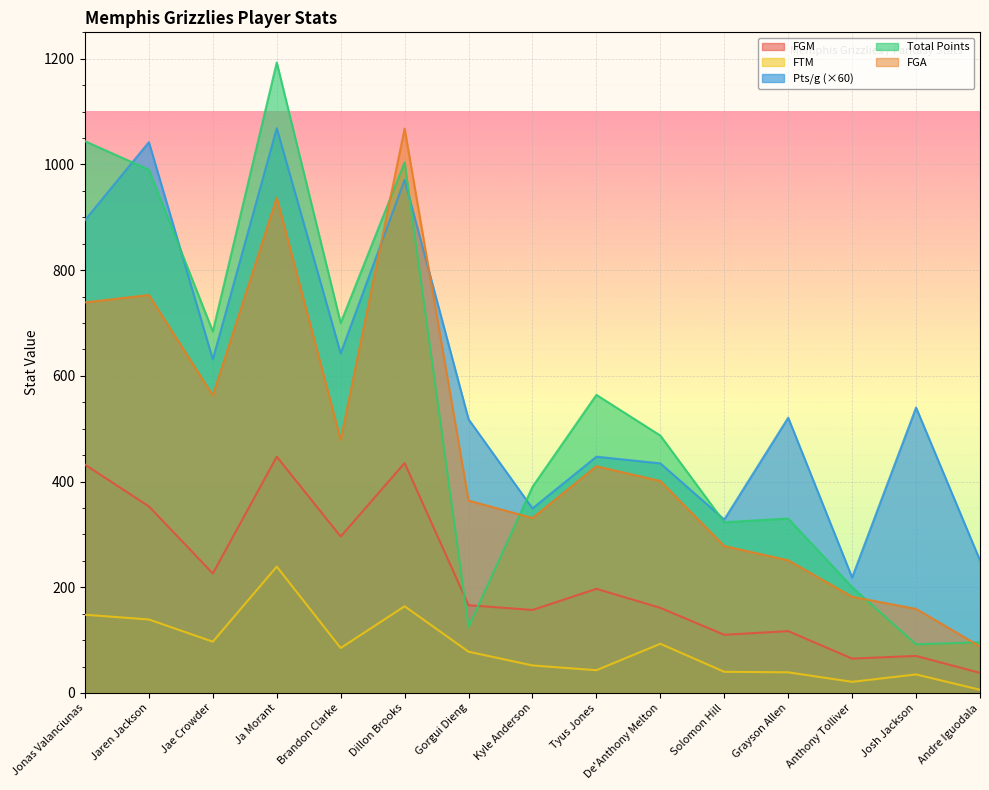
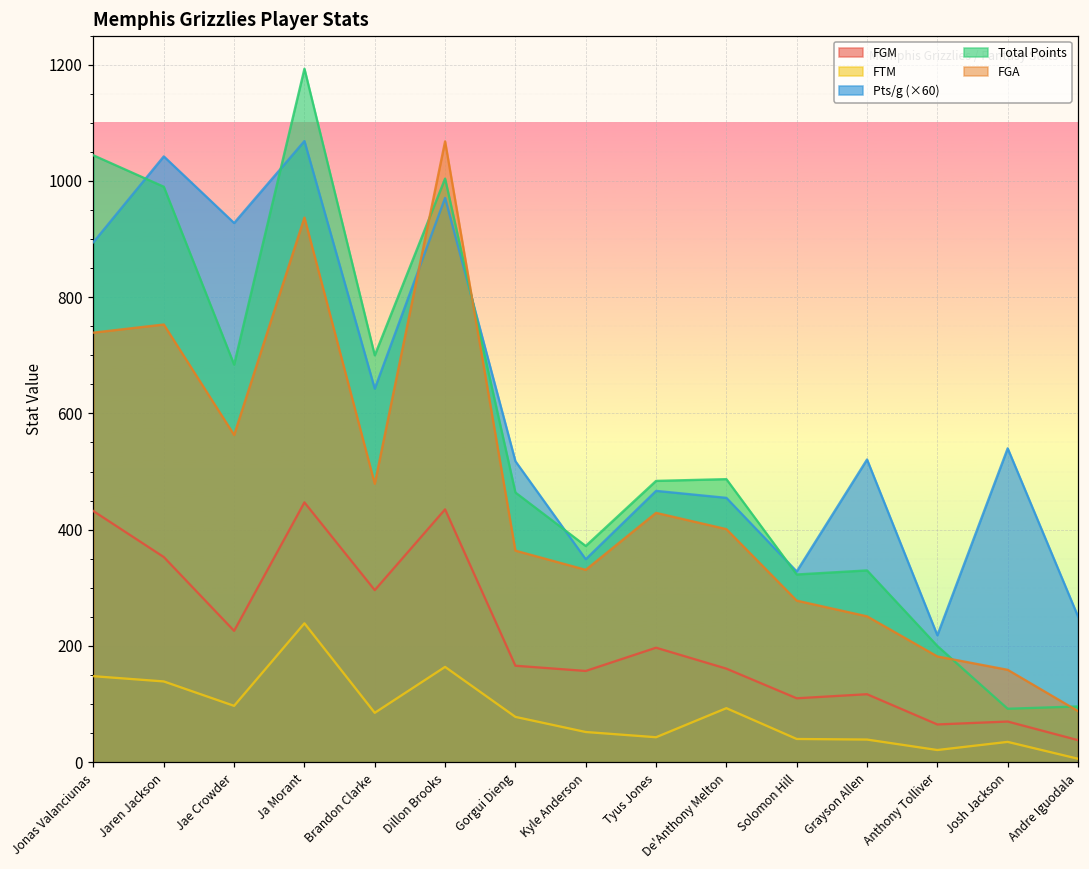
  {
    "Pts/g (×60)": {
      "Jonas Valanciunas": 890,
      "Jaren Jackson": 1040,
-     "Jae Crowder": 630,
+     "Jae Crowder": 930,
      "Ja Morant": 1070,
      "Brandon Clarke": 640,
      "Dillon Brooks": 970,
      "Gorgui Dieng": 520,
      "Kyle Anderson": 350,
-     "Tyus Jones": 450,
-     "De'Anthony Melton": 430,
+     "Tyus Jones": 470,
+     "De'Anthony Melton": 450,
      "Solomon Hill": 330,
      "Grayson Allen": 520,
      "Anthony Tolliver": 220,
      "Josh Jackson": 540,
      "Andre Iguodala": 250
    },
    "Total Points": {
      "Jonas Valanciunas": 1040,
      "Jaren Jackson": 990,
      "Jae Crowder": 680,
      "Ja Morant": 1190,
      "Brandon Clarke": 700,
      "Dillon Brooks": 1000,
-     "Gorgui Dieng": 130,
-     "Kyle Anderson": 390,
-     "Tyus Jones": 560,
+     "Gorgui Dieng": 460,
+     "Kyle Anderson": 370,
+     "Tyus Jones": 480,
      "De'Anthony Melton": 490,
      "Solomon Hill": 320,
      "Grayson Allen": 330,
      "Anthony Tolliver": 200,
      "Josh Jackson": 90,
      "Andre Iguodala": 100
    }
  }
